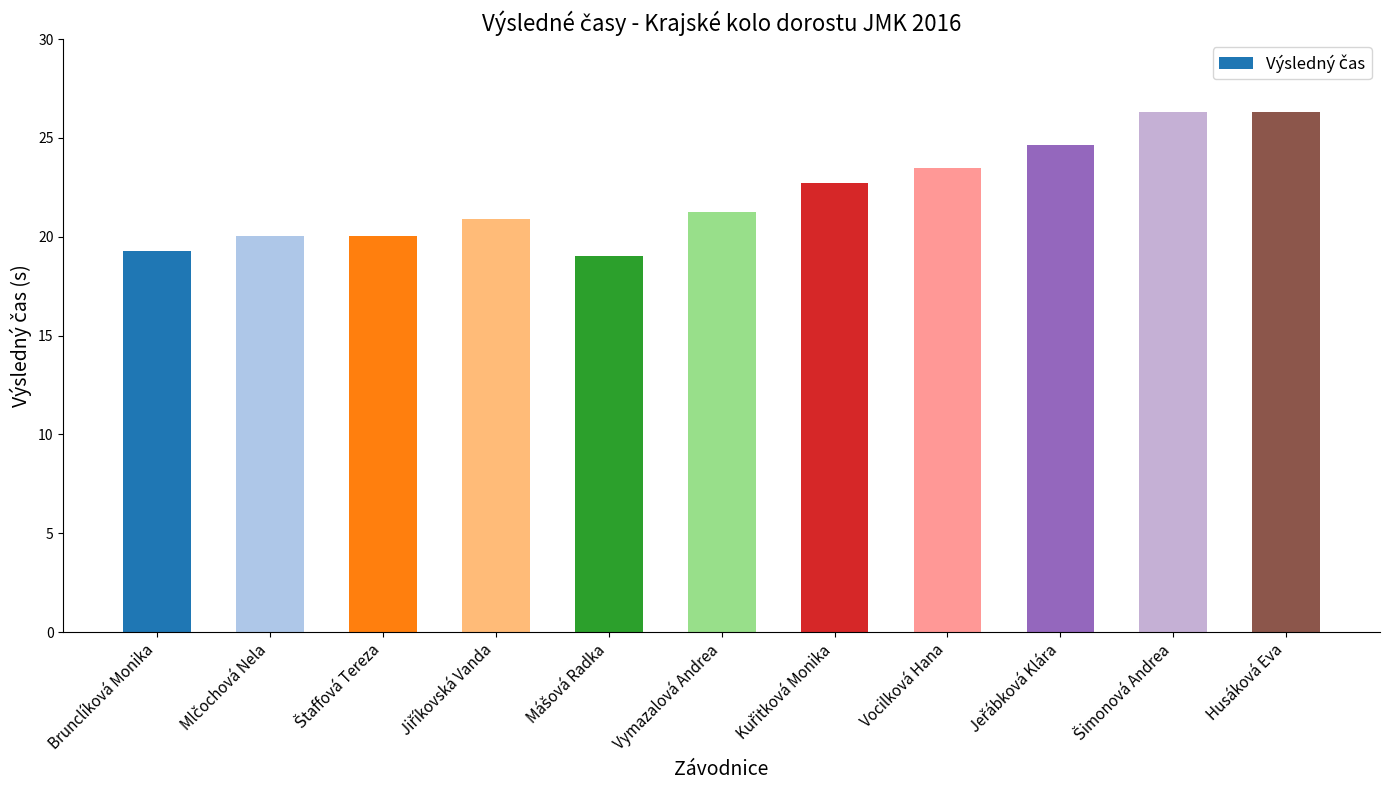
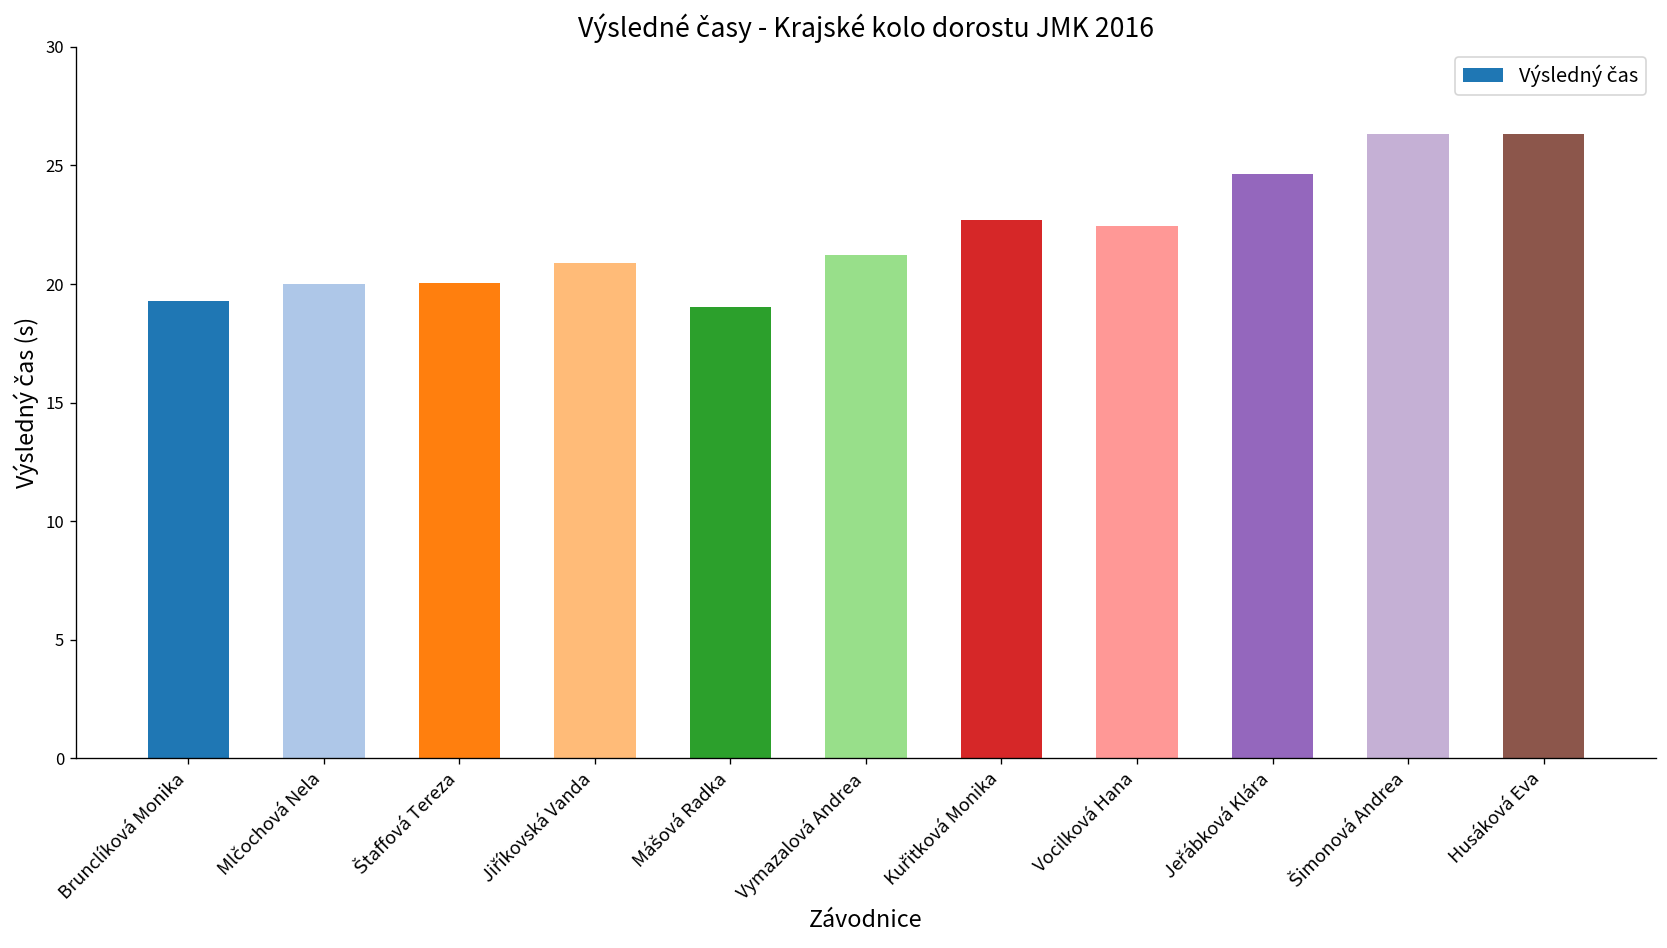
  {
    "Brunclíková Monika": 19.3,
    "Mlčochová Nela": 20.0,
    "Štaffová Tereza": 20.1,
    "Jiříkovská Vanda": 20.9,
    "Mášová Radka": 19.0,
    "Vymazalová Andrea": 21.2,
    "Kuřitková Monika": 22.7,
-   "Vocilková Hana": 23.5,
+   "Vocilková Hana": 22.5,
    "Jeřábková Klára": 24.6,
    "Šimonová Andrea": 26.3,
    "Husáková Eva": 26.3
  }
